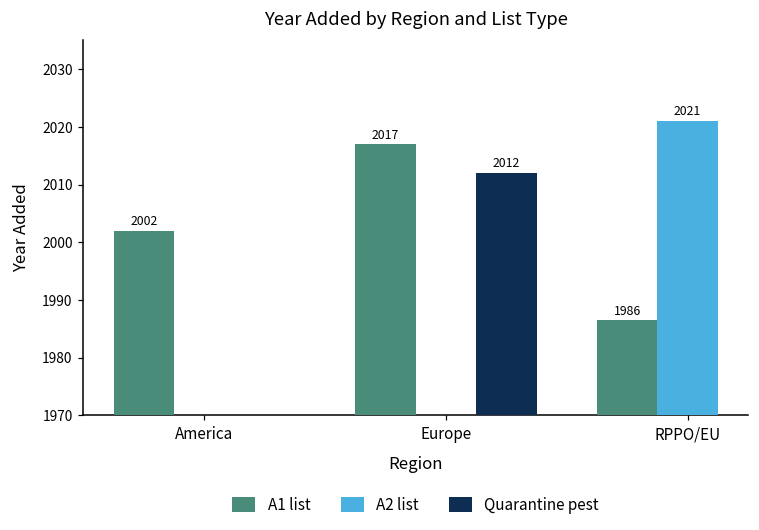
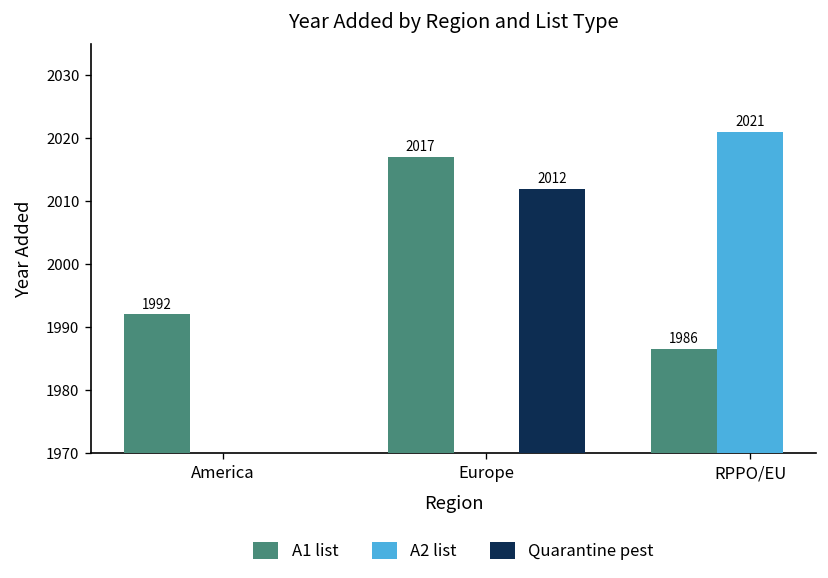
  {
    "A1 list": {
-     "America": 2002,
+     "America": 1992,
      "Europe": 2017,
      "RPPO/EU": 1986
    },
    "A2 list": {
      "RPPO/EU": 2021
    }
  }
